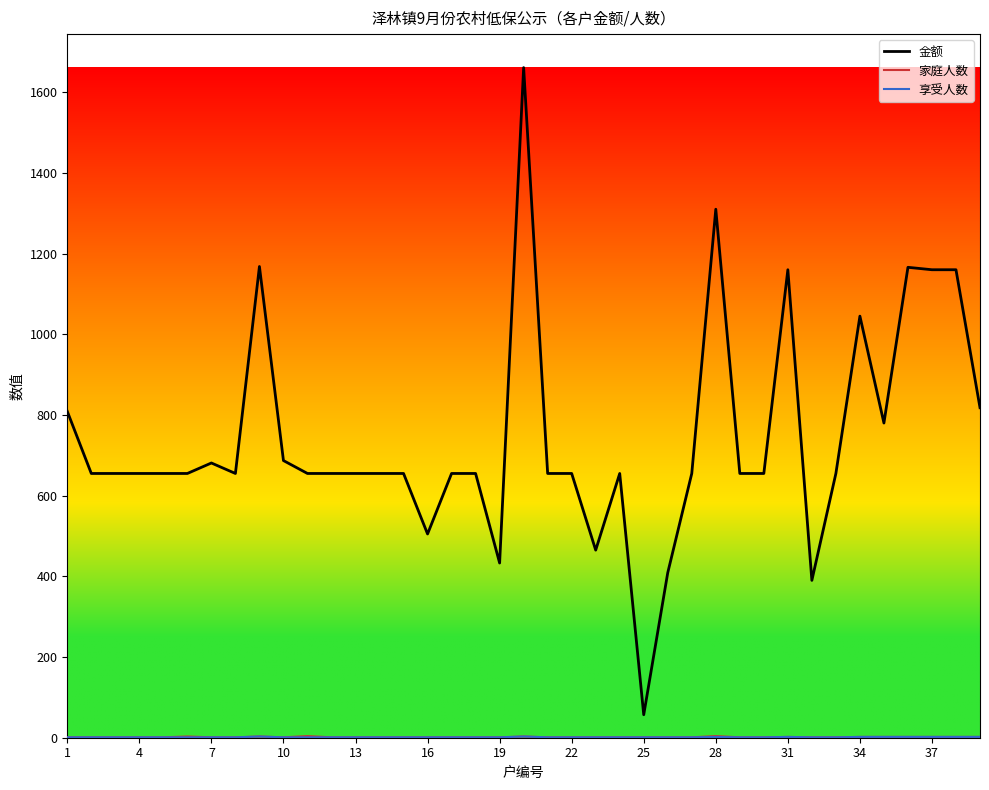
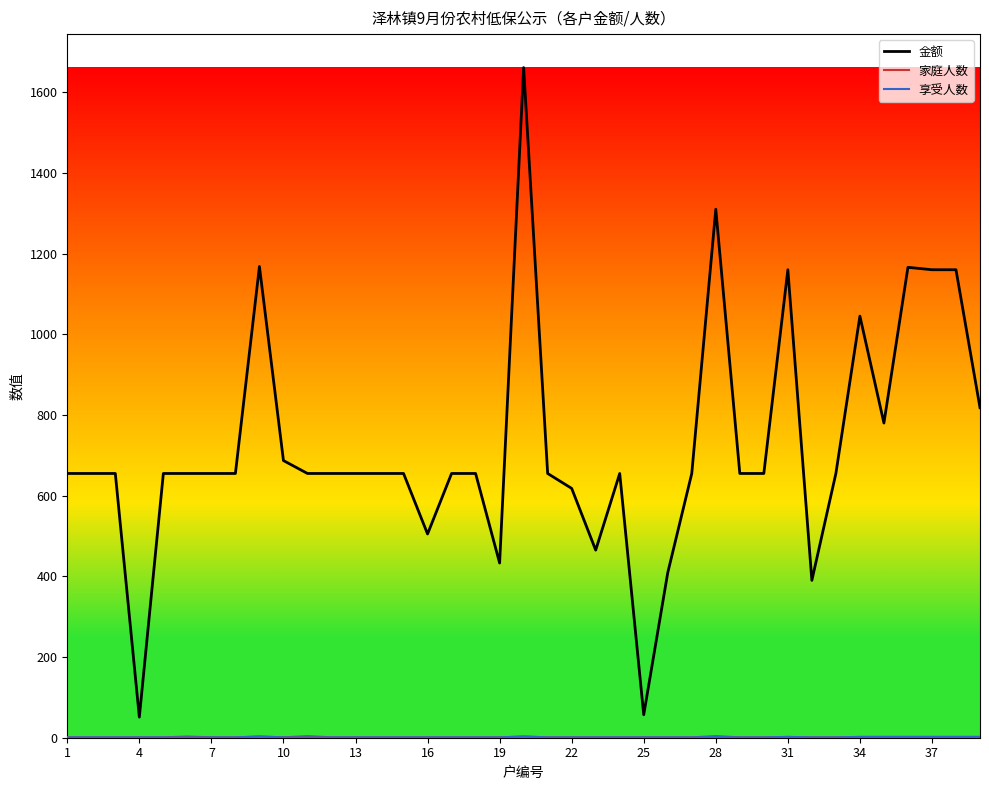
  {
    "金额": {
-     "1": 810,
-     "4": 660,
-     "7": 680,
+     "1": 660,
+     "4": 50,
+     "7": 660,
      "10": 690,
      "13": 660,
      "16": 510,
      "19": 430,
-     "22": 660,
+     "22": 620,
      "25": 60,
      "28": 1310,
      "31": 1160,
      "34": 1050,
      "37": 1160
    }
  }
